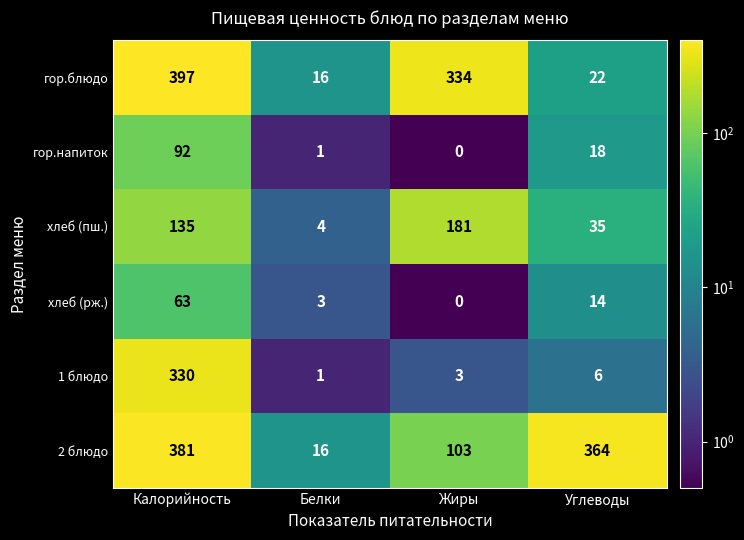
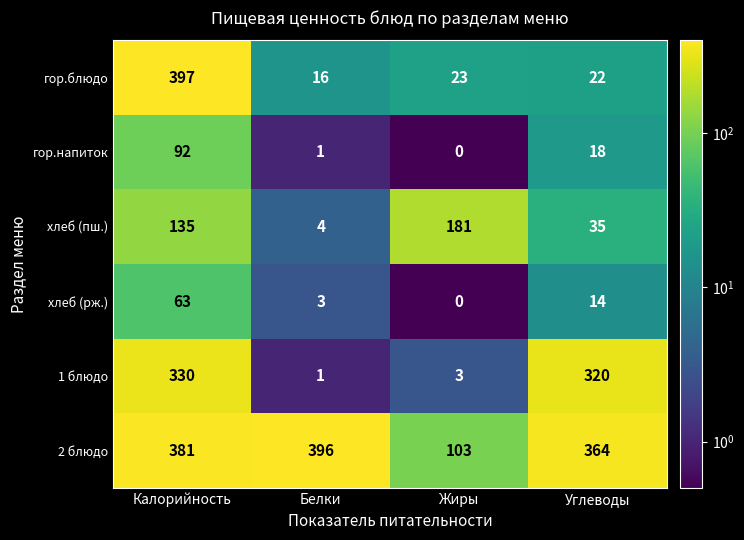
  {
    "гор.блюдо": {
      "Калорийность": 397,
      "Белки": 16,
-     "Жиры": 334,
+     "Жиры": 23,
      "Углеводы": 22
    },
    "гор.напиток": {
      "Калорийность": 92,
      "Белки": 1,
      "Жиры": 0,
      "Углеводы": 18
    },
    "хлеб (пш.)": {
      "Калорийность": 135,
      "Белки": 4,
      "Жиры": 181,
      "Углеводы": 35
    },
    "хлеб (рж.)": {
      "Калорийность": 63,
      "Белки": 3,
      "Жиры": 0,
      "Углеводы": 14
    },
    "1 блюдо": {
      "Калорийность": 330,
      "Белки": 1,
      "Жиры": 3,
-     "Углеводы": 6
+     "Углеводы": 320
    },
    "2 блюдо": {
      "Калорийность": 381,
-     "Белки": 16,
+     "Белки": 396,
      "Жиры": 103,
      "Углеводы": 364
    }
  }
